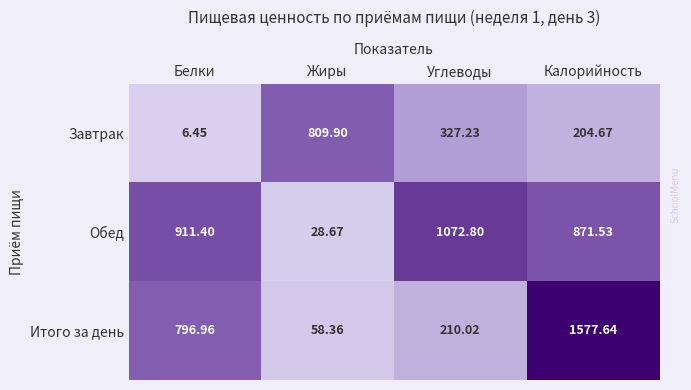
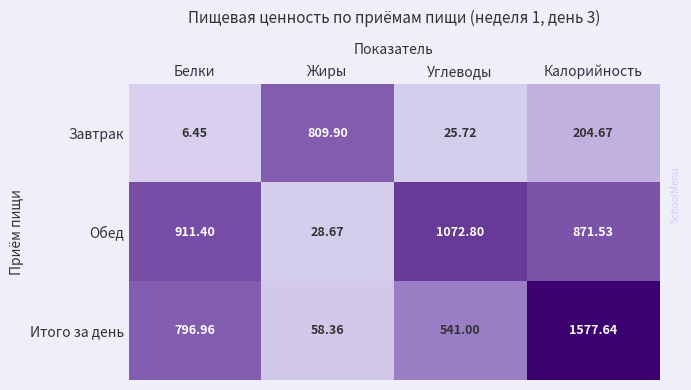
  {
    "Завтрак": {
      "Белки": 6.45,
      "Жиры": 809.90,
-     "Углеводы": 327.23,
+     "Углеводы": 25.72,
      "Калорийность": 204.67
    },
    "Обед": {
      "Белки": 911.40,
      "Жиры": 28.67,
      "Углеводы": 1072.80,
      "Калорийность": 871.53
    },
    "Итого за день": {
      "Белки": 796.96,
      "Жиры": 58.36,
-     "Углеводы": 210.02,
+     "Углеводы": 541.00,
      "Калорийность": 1577.64
    }
  }
